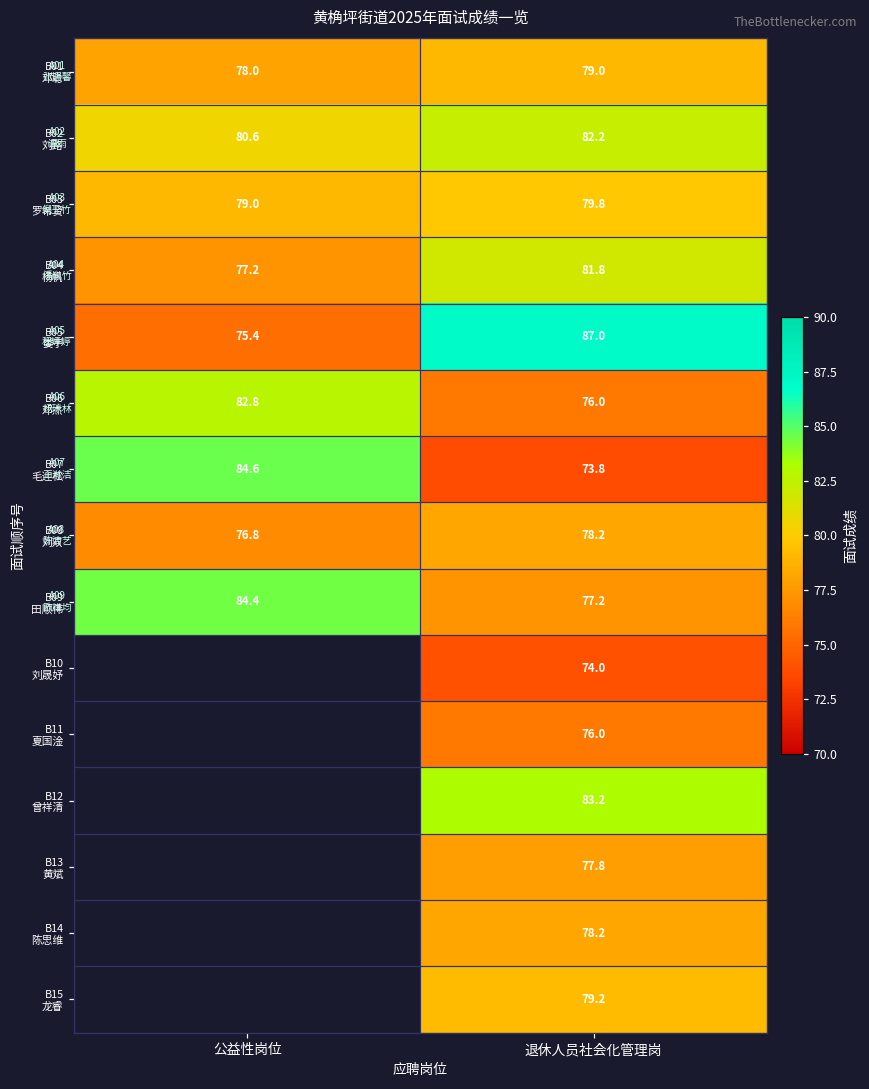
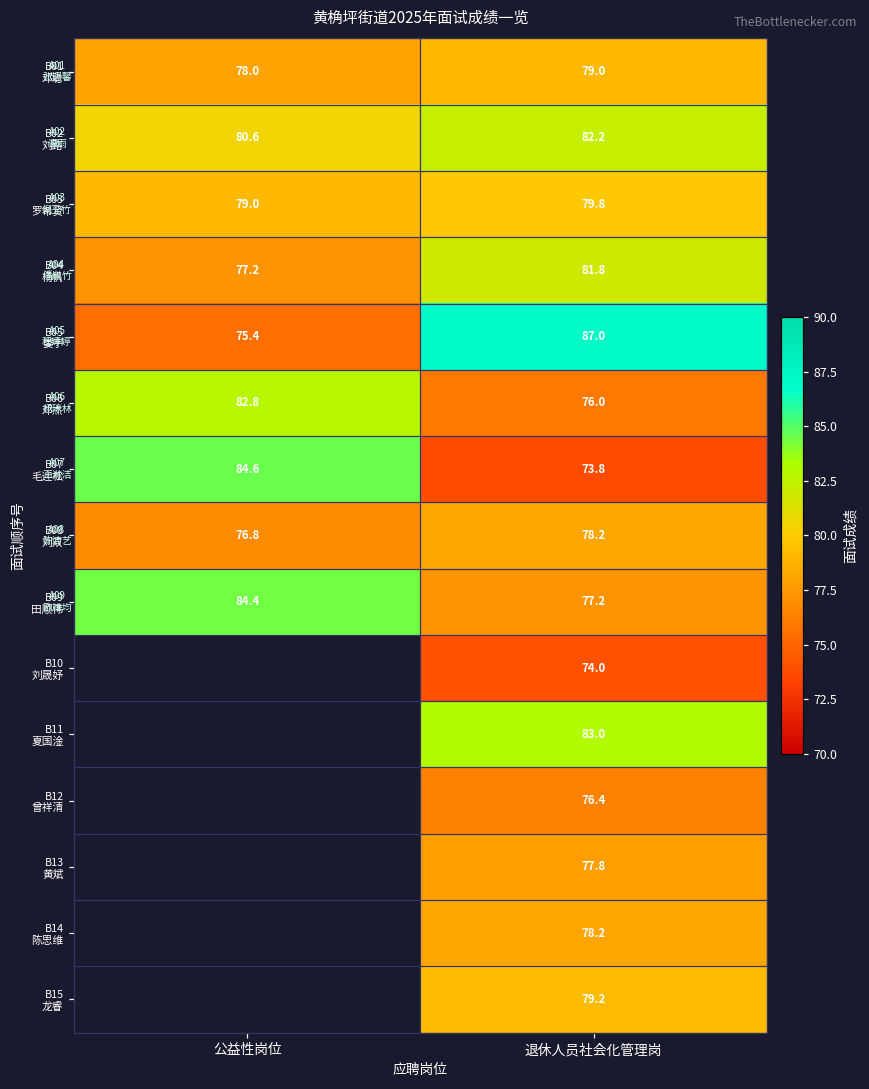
  {
    "B01 邓聪": {
      "公益性岗位": 78.0,
      "退休人员社会化管理岗": 79.0
    },
    "B02 刘路": {
      "公益性岗位": 80.6,
      "退休人员社会化管理岗": 82.2
    },
    "B03 罗希贤": {
      "公益性岗位": 79.0,
      "退休人员社会化管理岗": 79.8
    },
    "B04 杨帆": {
      "公益性岗位": 77.2,
      "退休人员社会化管理岗": 81.8
    },
    "B05 娄宇": {
      "公益性岗位": 75.4,
      "退休人员社会化管理岗": 87.0
    },
    "B06 邓杰": {
      "公益性岗位": 82.8,
      "退休人员社会化管理岗": 76.0
    },
    "B07 毛迎松": {
      "公益性岗位": 84.6,
      "退休人员社会化管理岗": 73.8
    },
    "B08 刘双": {
      "公益性岗位": 76.8,
      "退休人员社会化管理岗": 78.2
    },
    "B09 田顺伟": {
      "公益性岗位": 84.4,
      "退休人员社会化管理岗": 77.2
    },
    "B10 刘晟妤": {
      "退休人员社会化管理岗": 74.0
    },
    "B11 夏国淦": {
-     "退休人员社会化管理岗": 76.0
+     "退休人员社会化管理岗": 83.0
    },
    "B12 曾祥清": {
-     "退休人员社会化管理岗": 83.2
+     "退休人员社会化管理岗": 76.4
    },
    "B13 黄斌": {
      "退休人员社会化管理岗": 77.8
    },
    "B14 陈思维": {
      "退休人员社会化管理岗": 78.2
    },
    "B15 龙睿": {
      "退休人员社会化管理岗": 79.2
    }
  }
